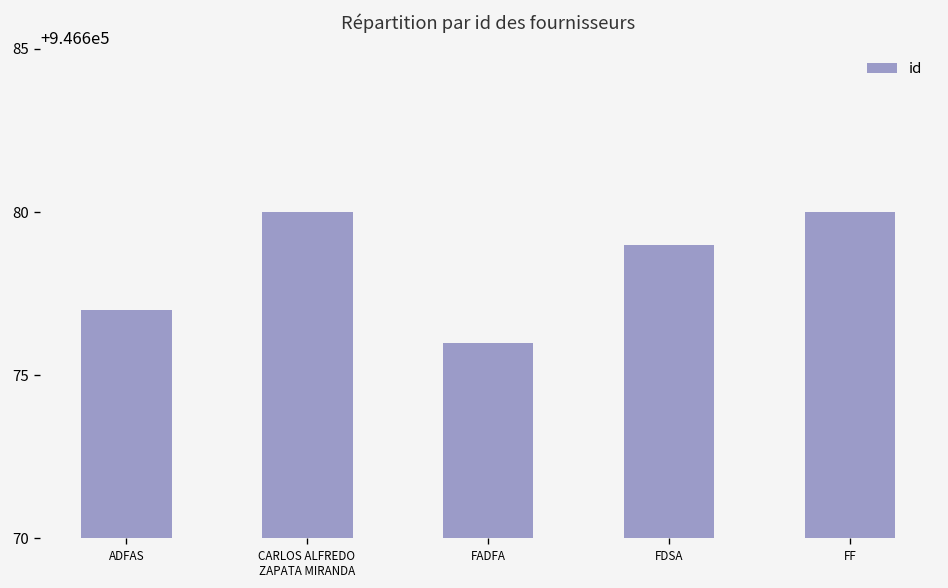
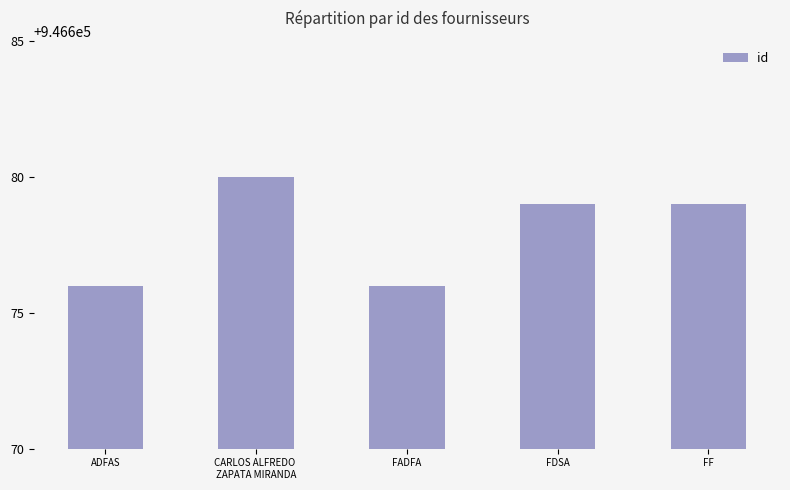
  {
-   "ADFAS": 946677,
+   "ADFAS": 946676,
    "CARLOS ALFREDO ZAPATA MIRANDA": 946680,
    "FADFA": 946676,
    "FDSA": 946679,
-   "FF": 946680
+   "FF": 946679
  }
